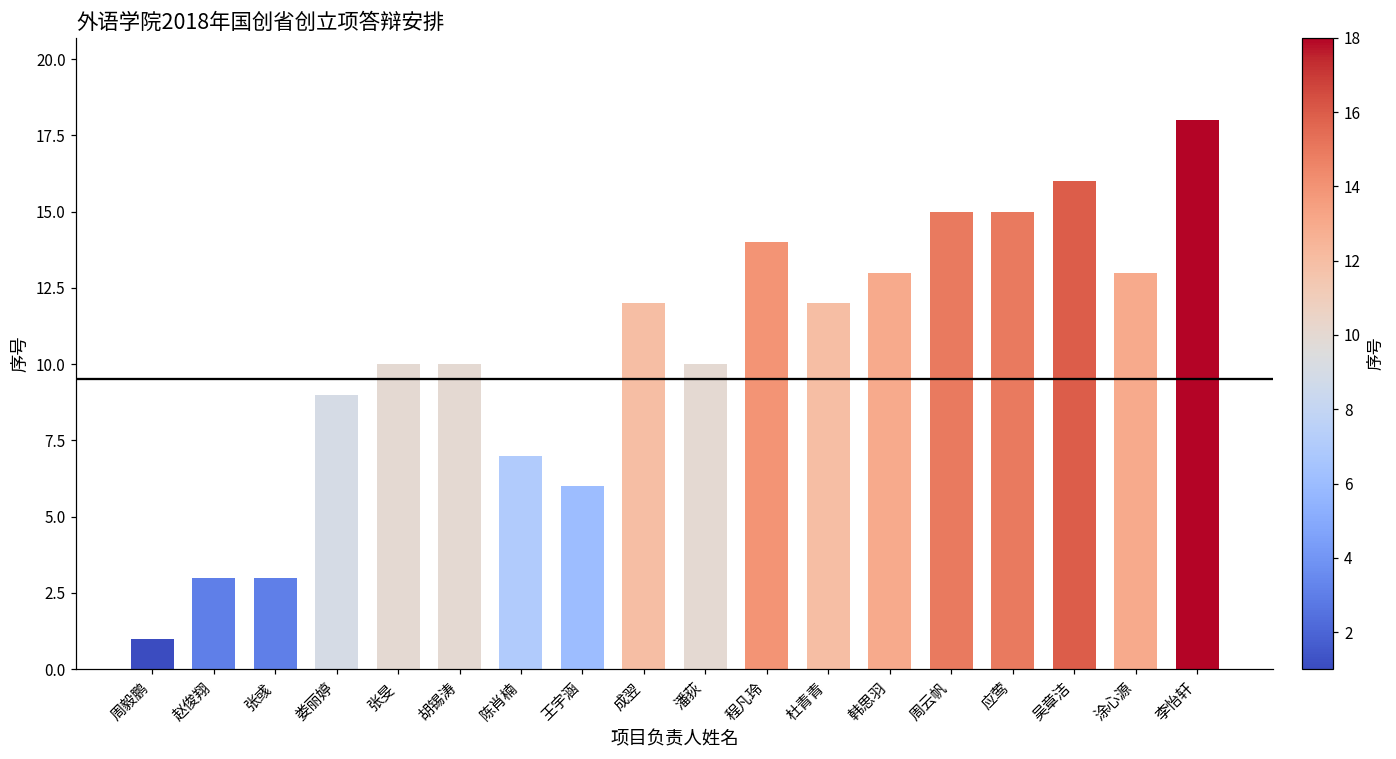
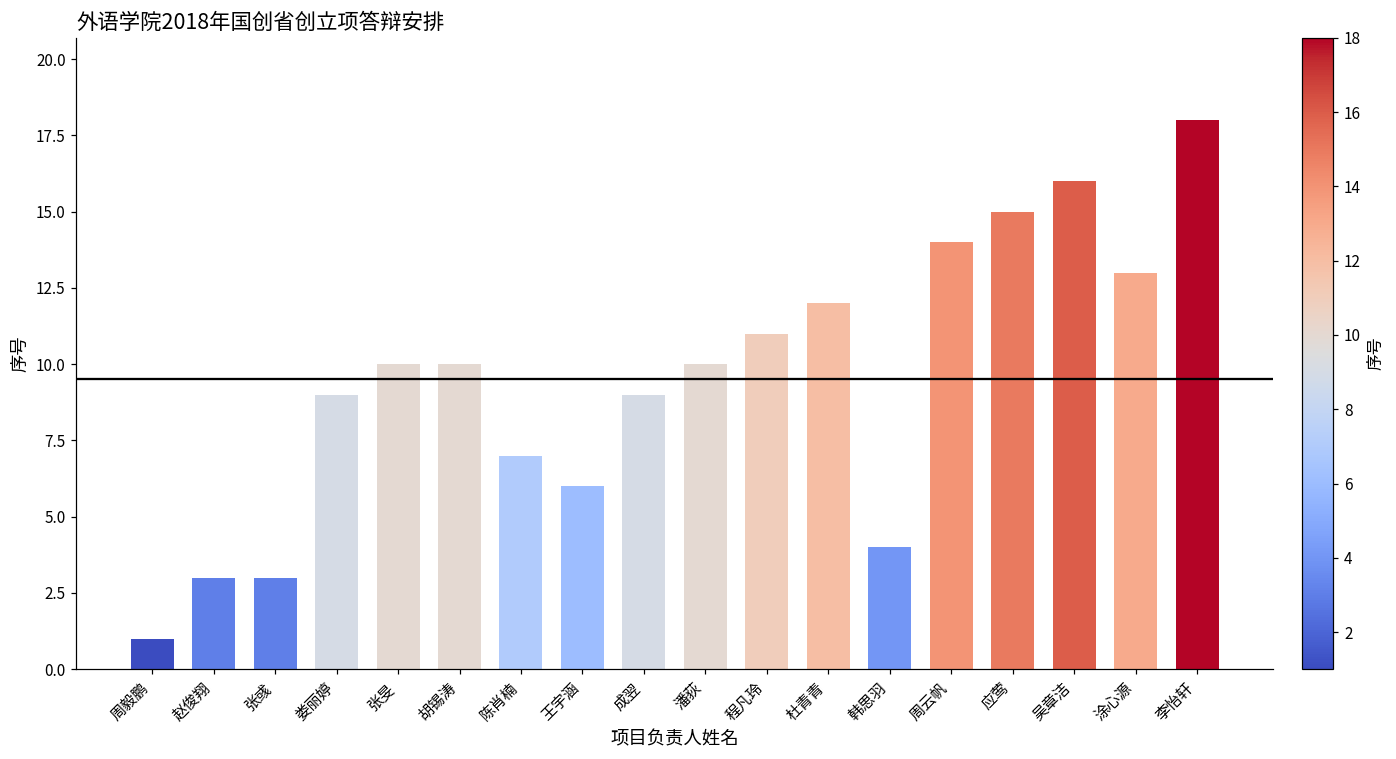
  {
    "周毅鹏": 1,
    "赵俊翔": 3,
    "张彧": 3,
    "娄丽婷": 9,
    "张旻": 10,
    "胡锡涛": 10,
    "陈肖楠": 7,
    "王宇涵": 6,
-   "成翌": 12,
+   "成翌": 9,
    "潘荻": 10,
-   "程凡玲": 14,
+   "程凡玲": 11,
    "杜青青": 12,
-   "韩思羽": 13,
-   "周云帆": 15,
+   "韩思羽": 4,
+   "周云帆": 14,
    "应莺": 15,
    "吴章洁": 16,
    "涂心源": 13,
    "李怡轩": 18
  }
